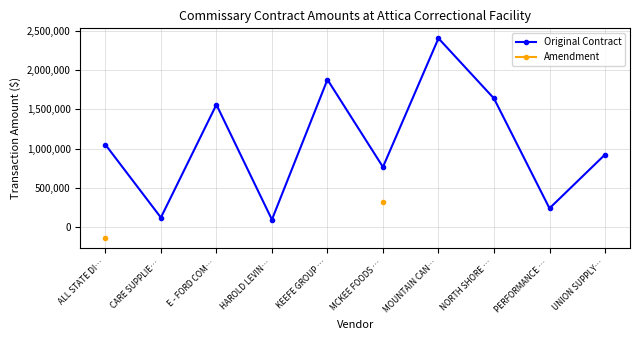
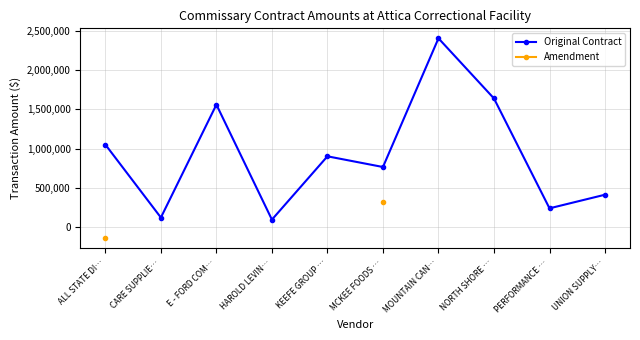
  {
    "Original Contract": {
      "ALL STATE DI…": "1,100,000",
      "CARE SUPPLIE…": "100,000",
      "E - FORD COM…": "1,600,000",
      "HAROLD LEVIN…": "100,000",
-     "KEEFE GROUP …": "1,900,000",
+     "KEEFE GROUP …": "900,000",
      "MCKEE FOODS …": "800,000",
      "MOUNTAIN CAN…": "2,400,000",
      "NORTH SHORE …": "1,600,000",
      "PERFORMANCE …": "200,000",
-     "UNION SUPPLY…": "900,000"
+     "UNION SUPPLY…": "400,000"
    },
    "Amendment": {
      "ALL STATE DI…": "-100,000",
      "MCKEE FOODS …": "300,000"
    }
  }
